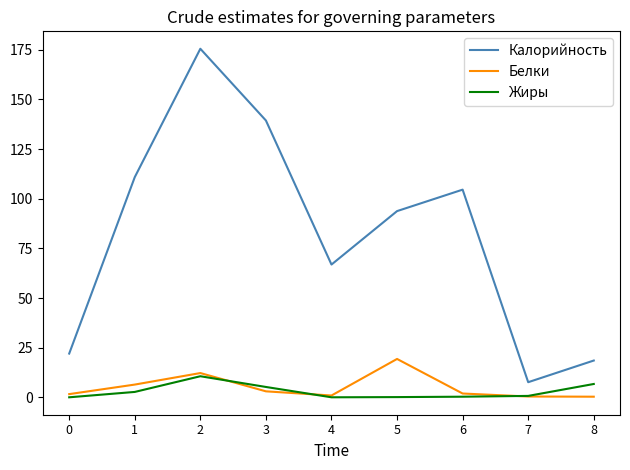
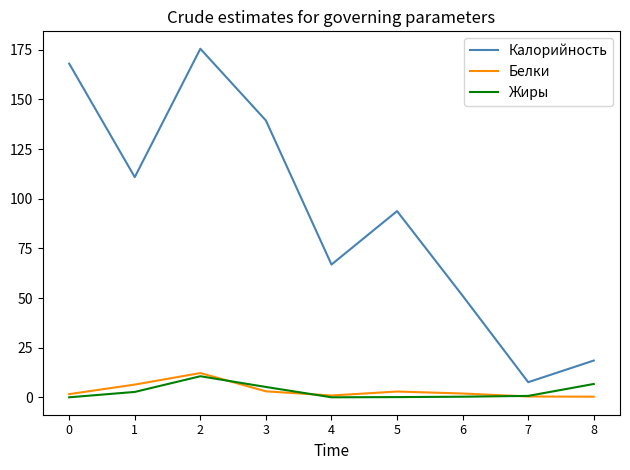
  {
    "Калорийность": {
-     "0": 22,
+     "0": 168,
      "1": 111,
      "2": 176,
      "3": 139,
      "4": 67,
      "5": 94,
-     "6": 105,
+     "6": 51,
      "7": 8,
      "8": 19
    },
    "Белки": {
      "0": 2,
      "1": 7,
      "2": 12,
      "3": 3,
-     "5": 19,
+     "5": 3,
      "6": 2,
      "8": 0
    },
    "Жиры": {
      "0": 0,
      "1": 3,
      "2": 11,
      "3": 5,
      "5": 0,
      "6": 0,
      "8": 7
    }
  }
